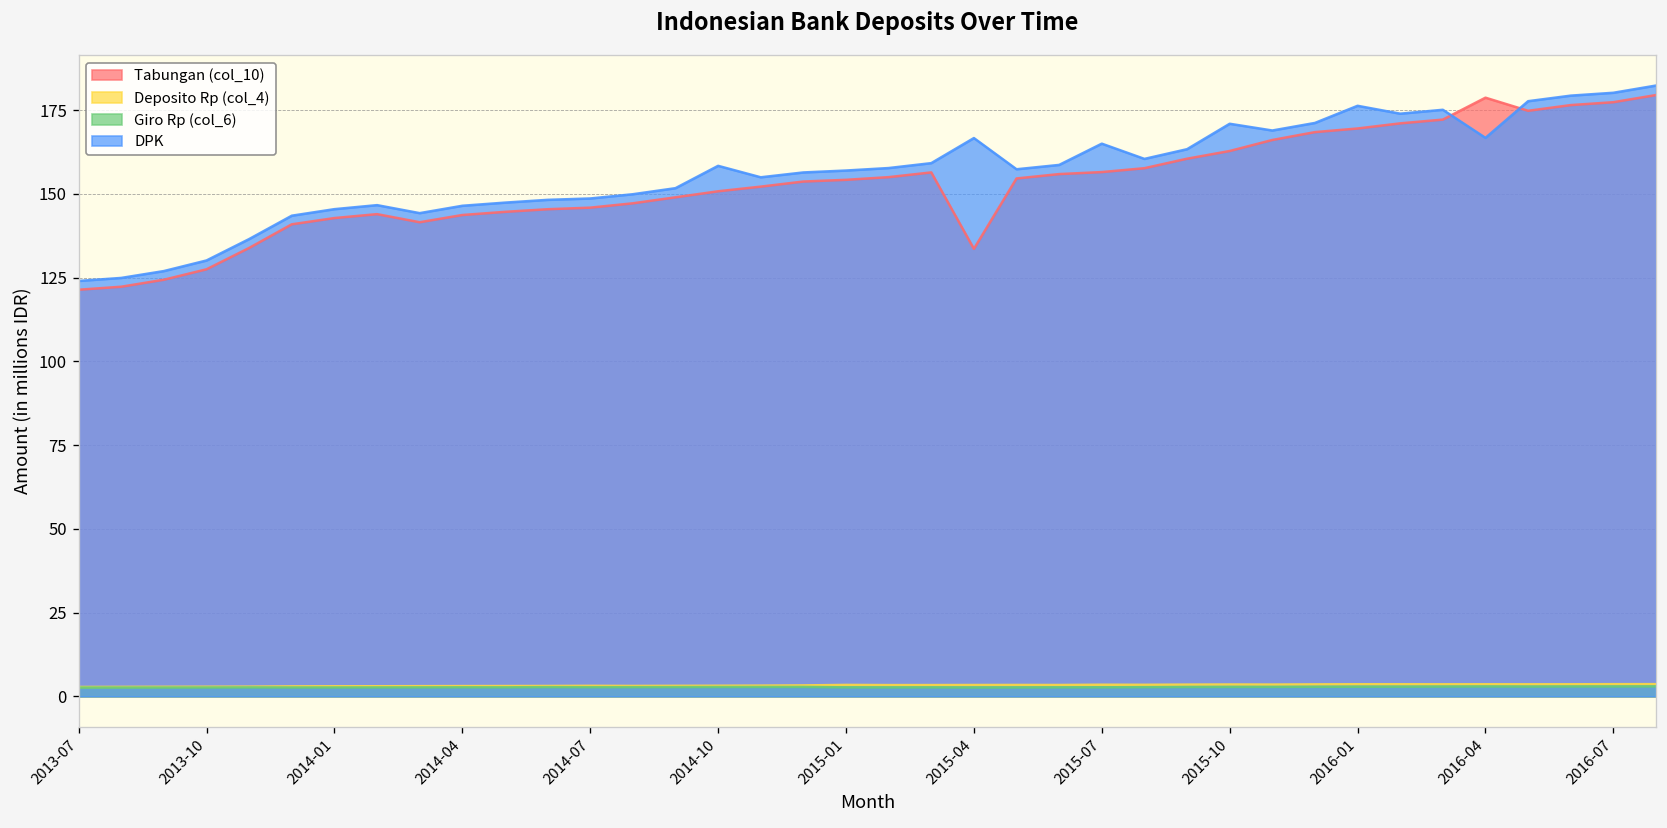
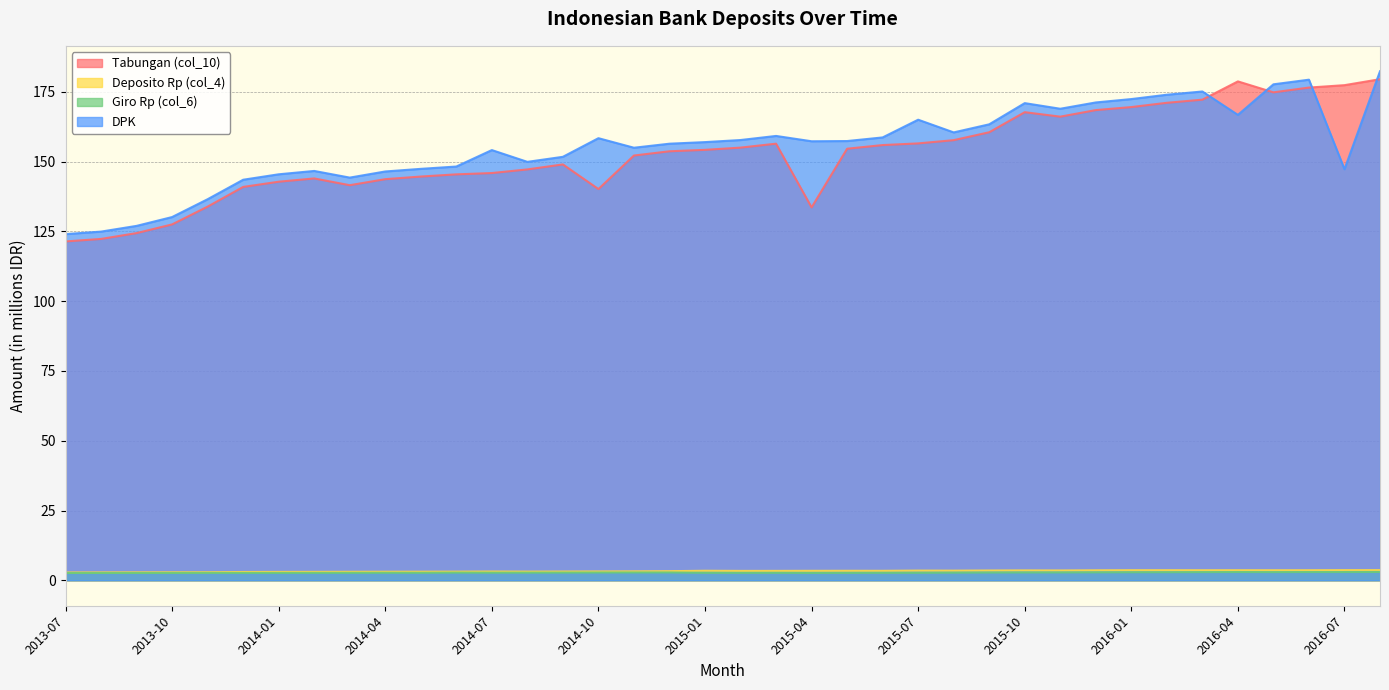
  {
    "Tabungan (col_10)": {
      "2013-07": 121,
      "2013-10": 127,
      "2014-01": 143,
      "2014-04": 144,
      "2014-07": 146,
-     "2014-10": 151,
+     "2014-10": 140,
      "2015-01": 154,
      "2015-04": 134,
      "2015-07": 157,
-     "2015-10": 163,
+     "2015-10": 168,
      "2016-01": 170,
      "2016-04": 179,
      "2016-07": 177
    },
    "DPK": {
      "2013-07": 124,
      "2013-10": 130,
      "2014-01": 145,
      "2014-04": 146,
-     "2014-07": 149,
+     "2014-07": 154,
      "2014-10": 158,
      "2015-01": 157,
-     "2015-04": 167,
+     "2015-04": 157,
      "2015-07": 165,
      "2015-10": 171,
-     "2016-01": 176,
+     "2016-01": 172,
      "2016-04": 167,
-     "2016-07": 180
+     "2016-07": 147
    }
  }
